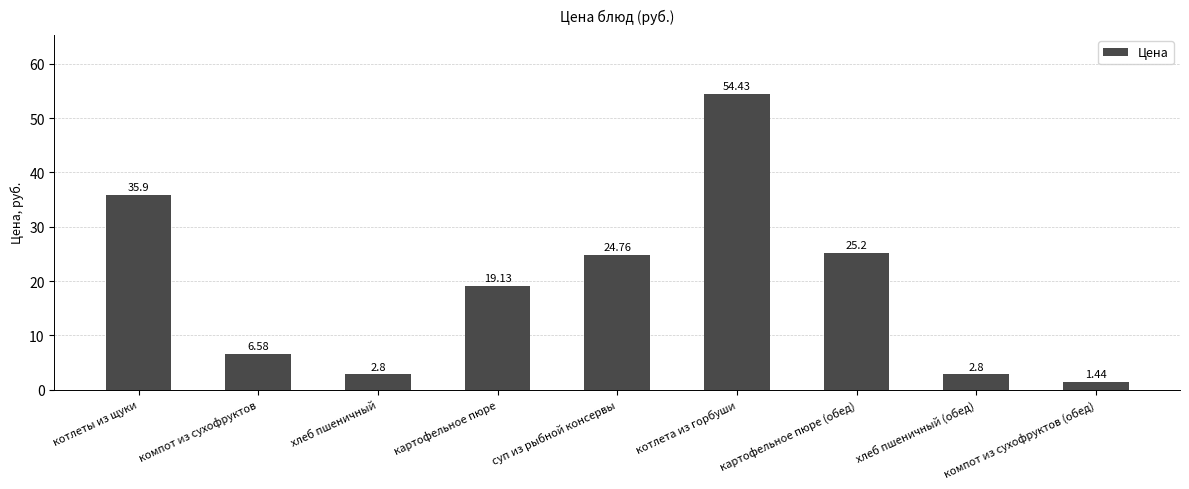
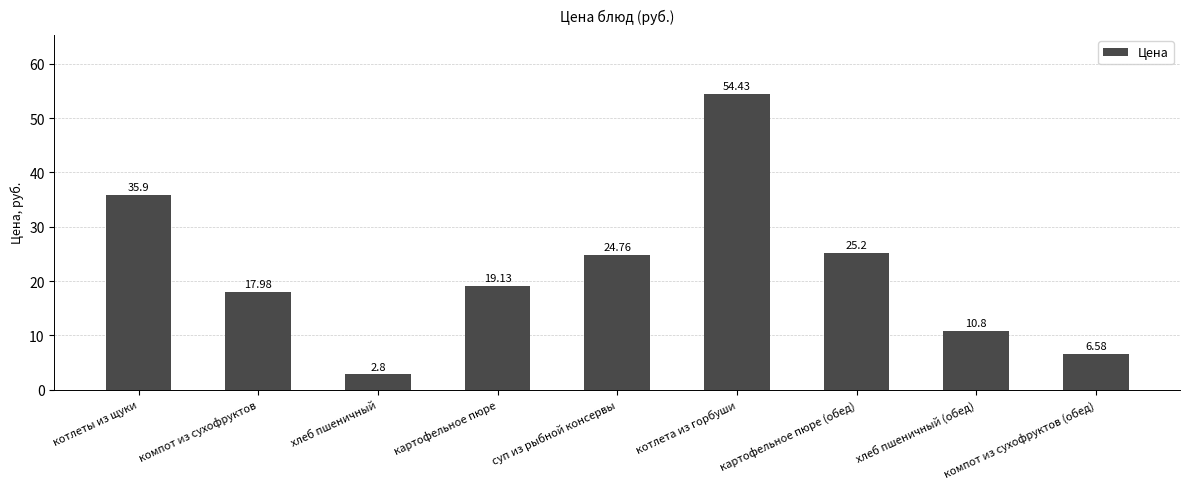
  {
    "котлеты из щуки": 35.9,
-   "компот из сухофруктов": 6.58,
+   "компот из сухофруктов": 17.98,
    "хлеб пшеничный": 2.8,
    "картофельное пюре": 19.13,
    "суп из рыбной консервы": 24.76,
    "котлета из горбуши": 54.43,
    "картофельное пюре (обед)": 25.2,
-   "хлеб пшеничный (обед)": 2.8,
-   "компот из сухофруктов (обед)": 1.44
+   "хлеб пшеничный (обед)": 10.8,
+   "компот из сухофруктов (обед)": 6.58
  }
